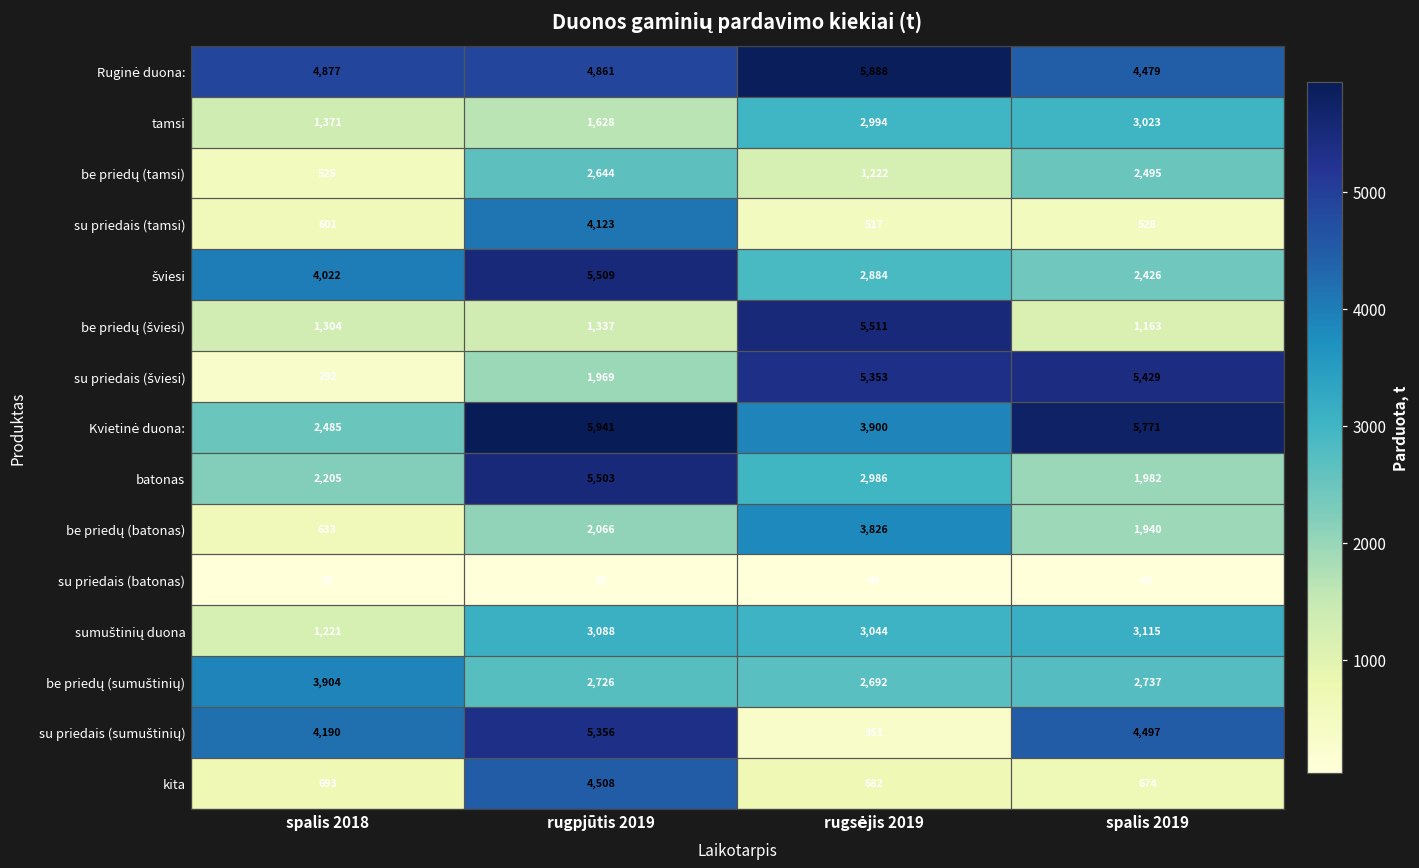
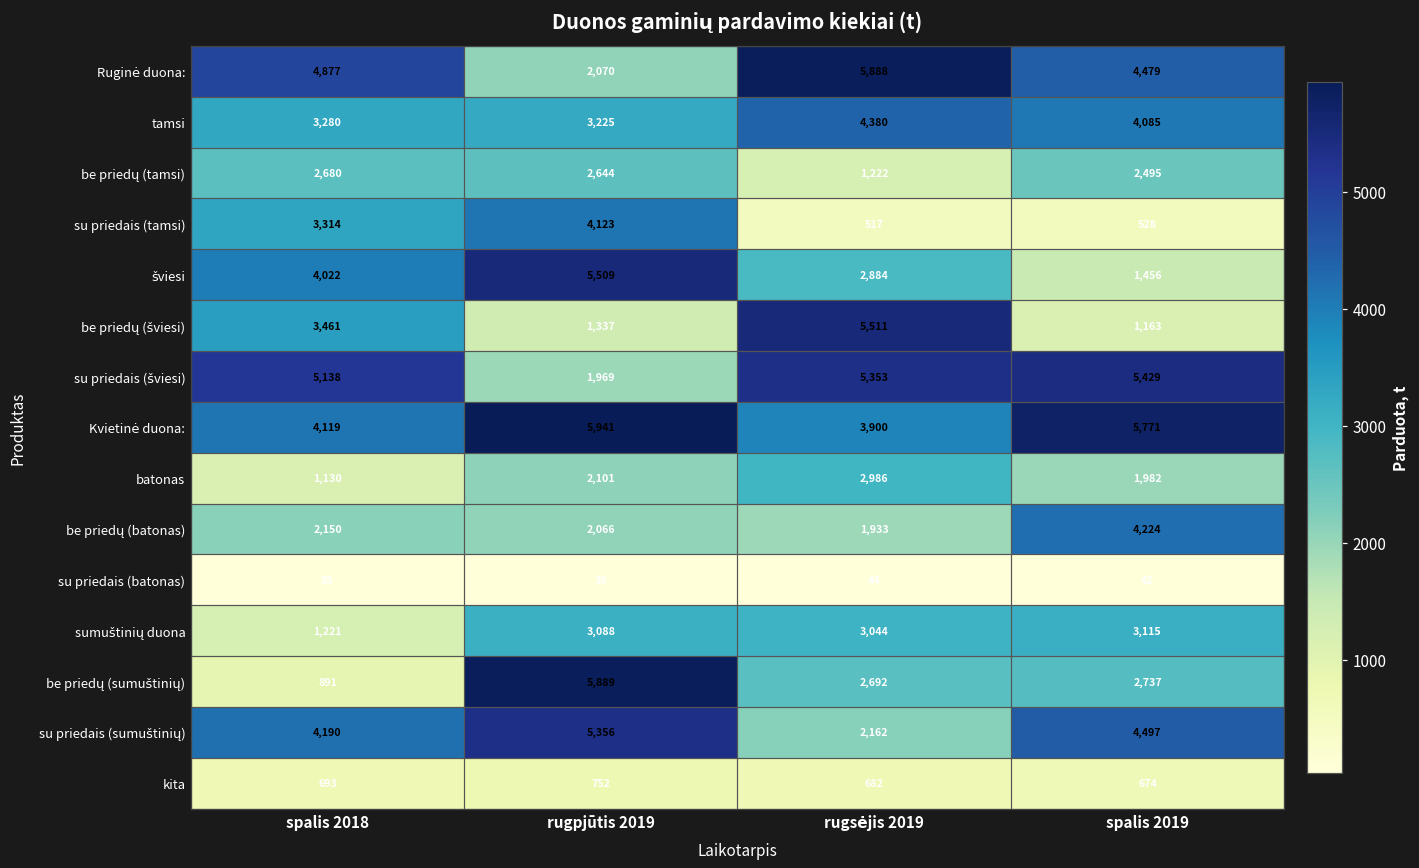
  {
    "Ruginė duona:": {
      "spalis 2018": "4,877",
-     "rugpjūtis 2019": "4,861",
+     "rugpjūtis 2019": "2,070",
      "rugsėjis 2019": "5,888",
      "spalis 2019": "4,479"
    },
    "tamsi": {
-     "spalis 2018": "1,371",
-     "rugpjūtis 2019": "1,628",
-     "rugsėjis 2019": "2,994",
-     "spalis 2019": "3,023"
+     "spalis 2018": "3,280",
+     "rugpjūtis 2019": "3,225",
+     "rugsėjis 2019": "4,380",
+     "spalis 2019": "4,085"
    },
    "be priedų (tamsi)": {
-     "spalis 2018": "525",
+     "spalis 2018": "2,680",
      "rugpjūtis 2019": "2,644",
      "rugsėjis 2019": "1,222",
      "spalis 2019": "2,495"
    },
    "su priedais (tamsi)": {
-     "spalis 2018": "601",
+     "spalis 2018": "3,314",
      "rugpjūtis 2019": "4,123",
      "rugsėjis 2019": "517",
      "spalis 2019": "528"
    },
    "šviesi": {
      "spalis 2018": "4,022",
      "rugpjūtis 2019": "5,509",
      "rugsėjis 2019": "2,884",
-     "spalis 2019": "2,426"
+     "spalis 2019": "1,456"
    },
    "be priedų (šviesi)": {
-     "spalis 2018": "1,304",
+     "spalis 2018": "3,461",
      "rugpjūtis 2019": "1,337",
      "rugsėjis 2019": "5,511",
      "spalis 2019": "1,163"
    },
    "su priedais (šviesi)": {
-     "spalis 2018": "292",
+     "spalis 2018": "5,138",
      "rugpjūtis 2019": "1,969",
      "rugsėjis 2019": "5,353",
      "spalis 2019": "5,429"
    },
    "Kvietinė duona:": {
-     "spalis 2018": "2,485",
+     "spalis 2018": "4,119",
      "rugpjūtis 2019": "5,941",
      "rugsėjis 2019": "3,900",
      "spalis 2019": "5,771"
    },
    "batonas": {
-     "spalis 2018": "2,205",
-     "rugpjūtis 2019": "5,503",
+     "spalis 2018": "1,130",
+     "rugpjūtis 2019": "2,101",
      "rugsėjis 2019": "2,986",
      "spalis 2019": "1,982"
    },
    "be priedų (batonas)": {
-     "spalis 2018": "633",
+     "spalis 2018": "2,150",
      "rugpjūtis 2019": "2,066",
-     "rugsėjis 2019": "3,826",
-     "spalis 2019": "1,940"
+     "rugsėjis 2019": "1,933",
+     "spalis 2019": "4,224"
    },
    "sumuštinių duona": {
      "spalis 2018": "1,221",
      "rugpjūtis 2019": "3,088",
      "rugsėjis 2019": "3,044",
      "spalis 2019": "3,115"
    },
    "be priedų (sumuštinių)": {
-     "spalis 2018": "3,904",
-     "rugpjūtis 2019": "2,726",
+     "spalis 2018": "891",
+     "rugpjūtis 2019": "5,889",
      "rugsėjis 2019": "2,692",
      "spalis 2019": "2,737"
    },
    "su priedais (sumuštinių)": {
      "spalis 2018": "4,190",
      "rugpjūtis 2019": "5,356",
-     "rugsėjis 2019": "351",
+     "rugsėjis 2019": "2,162",
      "spalis 2019": "4,497"
    },
    "kita": {
      "spalis 2018": "693",
-     "rugpjūtis 2019": "4,508",
+     "rugpjūtis 2019": "752",
      "rugsėjis 2019": "682",
      "spalis 2019": "674"
    }
  }
